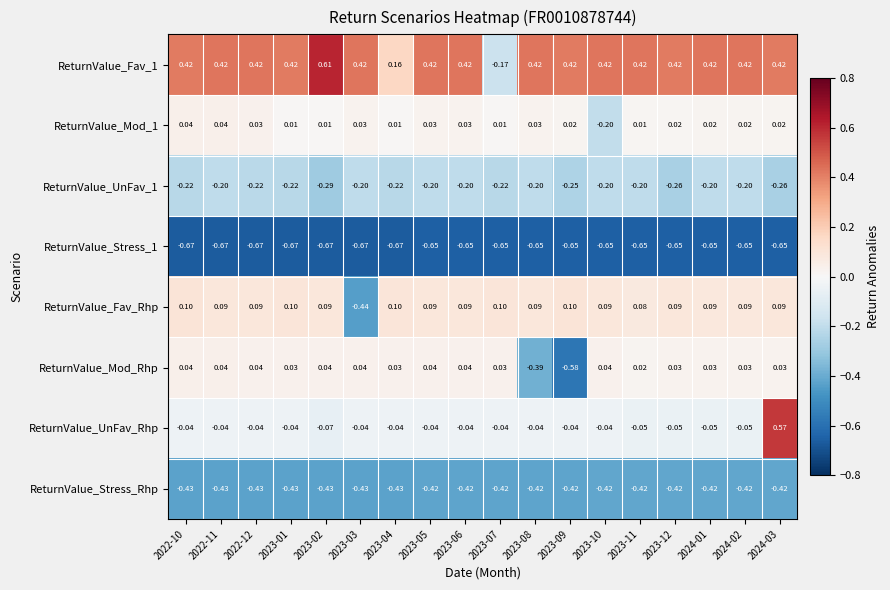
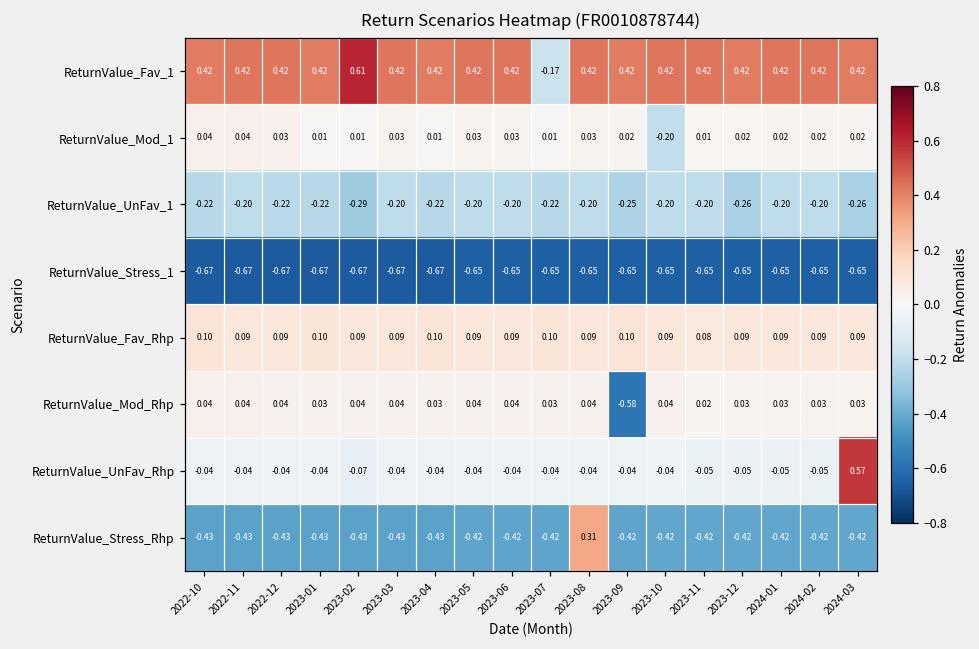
  {
    "ReturnValue_Fav_1": {
      "2022-10": 0.42,
      "2022-11": 0.42,
      "2022-12": 0.42,
      "2023-01": 0.42,
      "2023-02": 0.61,
      "2023-03": 0.42,
-     "2023-04": 0.16,
+     "2023-04": 0.42,
      "2023-05": 0.42,
      "2023-06": 0.42,
      "2023-07": -0.17,
      "2023-08": 0.42,
      "2023-09": 0.42,
      "2023-10": 0.42,
      "2023-11": 0.42,
      "2023-12": 0.42,
      "2024-01": 0.42,
      "2024-02": 0.42,
      "2024-03": 0.42
    },
    "ReturnValue_Mod_1": {
      "2022-10": 0.04,
      "2022-11": 0.04,
      "2022-12": 0.03,
      "2023-01": 0.01,
      "2023-02": 0.01,
      "2023-03": 0.03,
      "2023-04": 0.01,
      "2023-05": 0.03,
      "2023-06": 0.03,
      "2023-07": 0.01,
      "2023-08": 0.03,
      "2023-09": 0.02,
      "2023-10": -0.20,
      "2023-11": 0.01,
      "2023-12": 0.02,
      "2024-01": 0.02,
      "2024-02": 0.02,
      "2024-03": 0.02
    },
    "ReturnValue_UnFav_1": {
      "2022-10": -0.22,
      "2022-11": -0.20,
      "2022-12": -0.22,
      "2023-01": -0.22,
      "2023-02": -0.29,
      "2023-03": -0.20,
      "2023-04": -0.22,
      "2023-05": -0.20,
      "2023-06": -0.20,
      "2023-07": -0.22,
      "2023-08": -0.20,
      "2023-09": -0.25,
      "2023-10": -0.20,
      "2023-11": -0.20,
      "2023-12": -0.26,
      "2024-01": -0.20,
      "2024-02": -0.20,
      "2024-03": -0.26
    },
    "ReturnValue_Stress_1": {
      "2022-10": -0.67,
      "2022-11": -0.67,
      "2022-12": -0.67,
      "2023-01": -0.67,
      "2023-02": -0.67,
      "2023-03": -0.67,
      "2023-04": -0.67,
      "2023-05": -0.65,
      "2023-06": -0.65,
      "2023-07": -0.65,
      "2023-08": -0.65,
      "2023-09": -0.65,
      "2023-10": -0.65,
      "2023-11": -0.65,
      "2023-12": -0.65,
      "2024-01": -0.65,
      "2024-02": -0.65,
      "2024-03": -0.65
    },
    "ReturnValue_Fav_Rhp": {
      "2022-10": 0.10,
      "2022-11": 0.09,
      "2022-12": 0.09,
      "2023-01": 0.10,
      "2023-02": 0.09,
-     "2023-03": -0.44,
+     "2023-03": 0.09,
      "2023-04": 0.10,
      "2023-05": 0.09,
      "2023-06": 0.09,
      "2023-07": 0.10,
      "2023-08": 0.09,
      "2023-09": 0.10,
      "2023-10": 0.09,
      "2023-11": 0.08,
      "2023-12": 0.09,
      "2024-01": 0.09,
      "2024-02": 0.09,
      "2024-03": 0.09
    },
    "ReturnValue_Mod_Rhp": {
      "2022-10": 0.04,
      "2022-11": 0.04,
      "2022-12": 0.04,
      "2023-01": 0.03,
      "2023-02": 0.04,
      "2023-03": 0.04,
      "2023-04": 0.03,
      "2023-05": 0.04,
      "2023-06": 0.04,
      "2023-07": 0.03,
-     "2023-08": -0.39,
+     "2023-08": 0.04,
      "2023-09": -0.58,
      "2023-10": 0.04,
      "2023-11": 0.02,
      "2023-12": 0.03,
      "2024-01": 0.03,
      "2024-02": 0.03,
      "2024-03": 0.03
    },
    "ReturnValue_UnFav_Rhp": {
      "2022-10": -0.04,
      "2022-11": -0.04,
      "2022-12": -0.04,
      "2023-01": -0.04,
      "2023-02": -0.07,
      "2023-03": -0.04,
      "2023-04": -0.04,
      "2023-05": -0.04,
      "2023-06": -0.04,
      "2023-07": -0.04,
      "2023-08": -0.04,
      "2023-09": -0.04,
      "2023-10": -0.04,
      "2023-11": -0.05,
      "2023-12": -0.05,
      "2024-01": -0.05,
      "2024-02": -0.05,
      "2024-03": 0.57
    },
    "ReturnValue_Stress_Rhp": {
      "2022-10": -0.43,
      "2022-11": -0.43,
      "2022-12": -0.43,
      "2023-01": -0.43,
      "2023-02": -0.43,
      "2023-03": -0.43,
      "2023-04": -0.43,
      "2023-05": -0.42,
      "2023-06": -0.42,
      "2023-07": -0.42,
-     "2023-08": -0.42,
+     "2023-08": 0.31,
      "2023-09": -0.42,
      "2023-10": -0.42,
      "2023-11": -0.42,
      "2023-12": -0.42,
      "2024-01": -0.42,
      "2024-02": -0.42,
      "2024-03": -0.42
    }
  }
